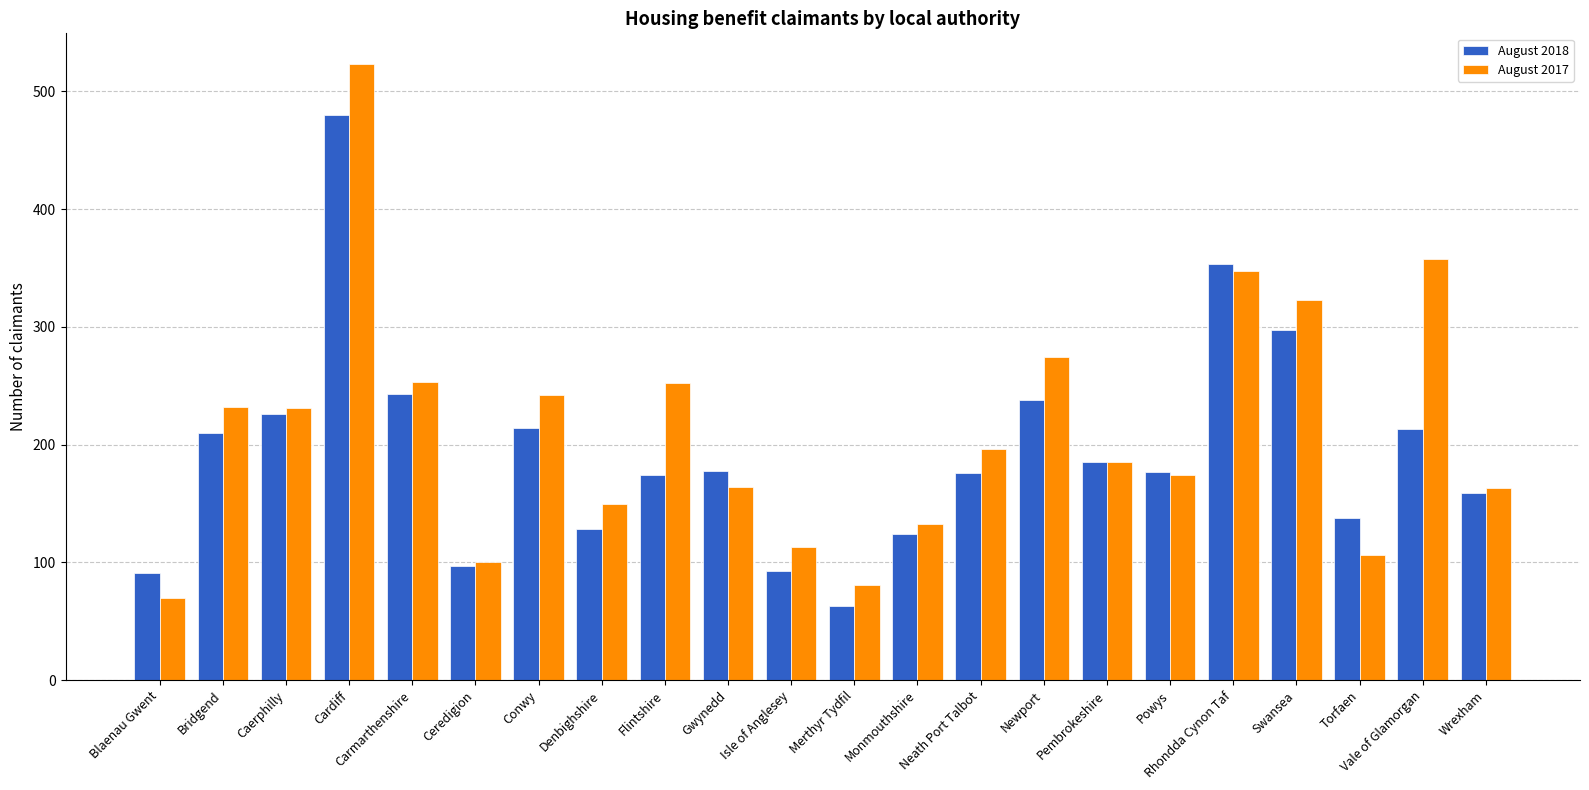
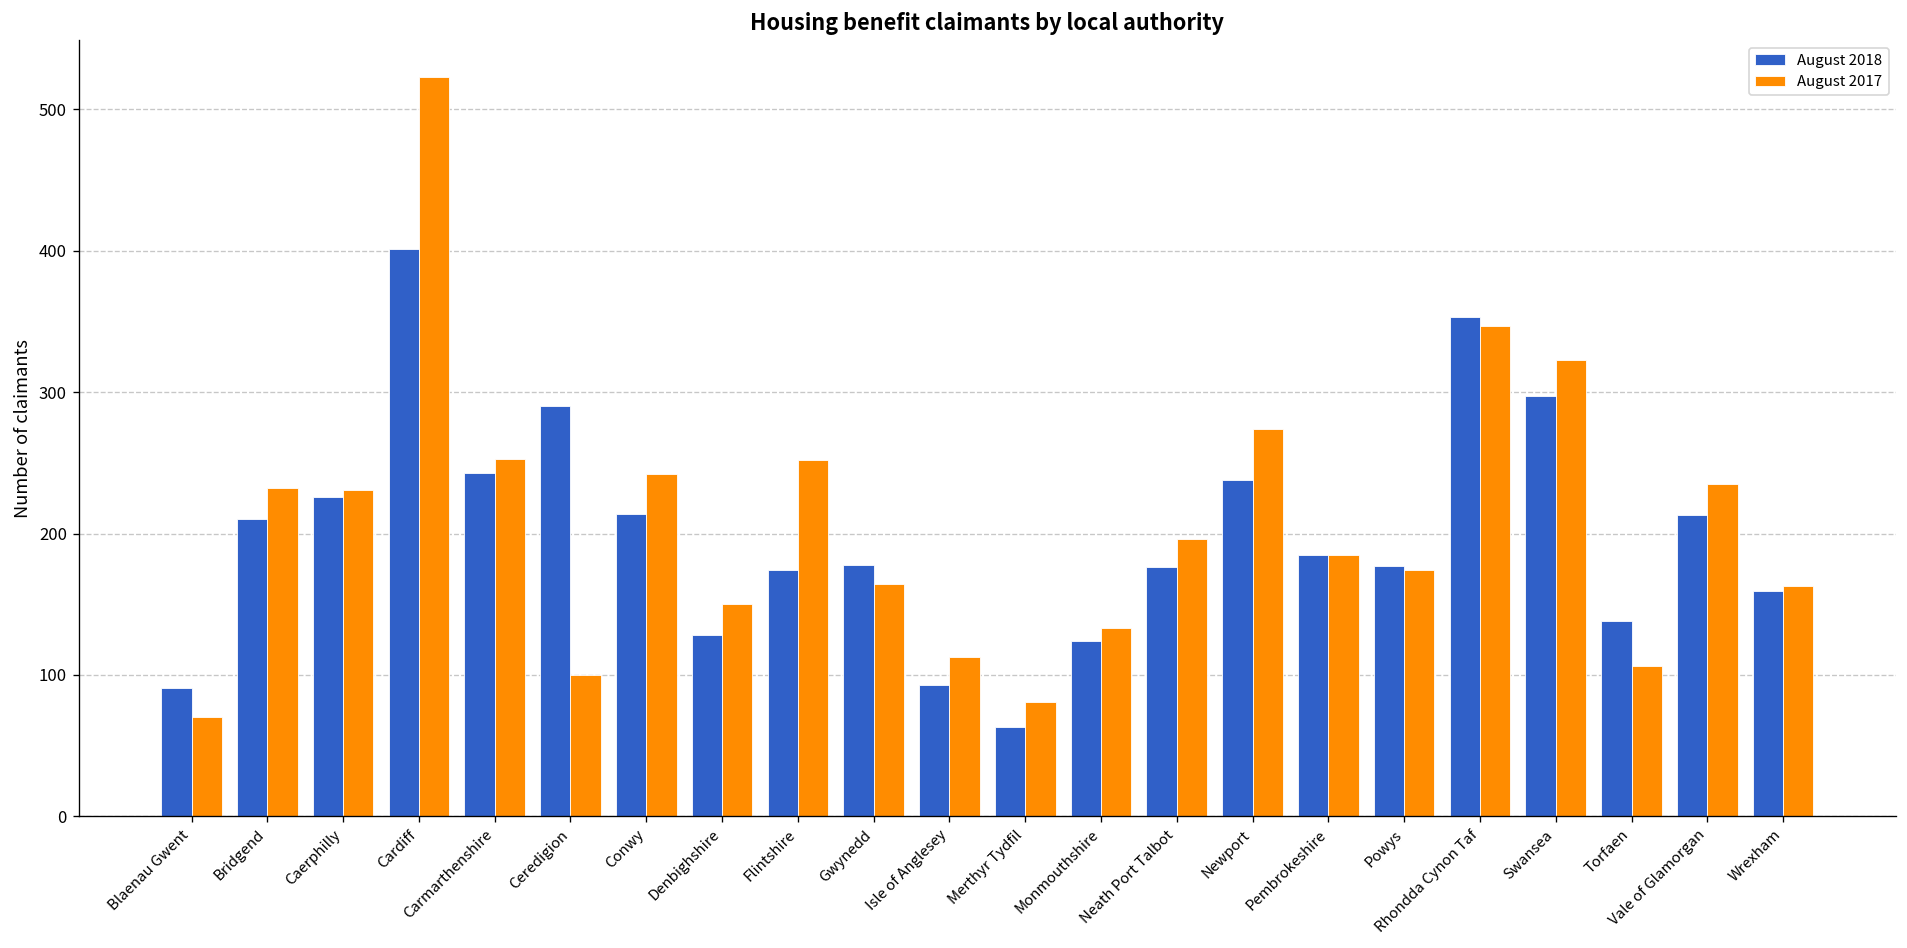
  {
    "August 2018": {
      "Blaenau Gwent": 91,
      "Bridgend": 210,
      "Caerphilly": 226,
-     "Cardiff": 480,
+     "Cardiff": 401,
      "Carmarthenshire": 243,
-     "Ceredigion": 97,
+     "Ceredigion": 290,
      "Conwy": 214,
      "Denbighshire": 128,
      "Flintshire": 174,
      "Gwynedd": 178,
      "Isle of Anglesey": 93,
      "Merthyr Tydfil": 63,
      "Monmouthshire": 124,
      "Neath Port Talbot": 176,
      "Newport": 238,
      "Pembrokeshire": 185,
      "Powys": 177,
      "Rhondda Cynon Taf": 353,
      "Swansea": 297,
      "Torfaen": 138,
      "Vale of Glamorgan": 213,
      "Wrexham": 159
    },
    "August 2017": {
      "Blaenau Gwent": 70,
      "Bridgend": 232,
      "Caerphilly": 231,
      "Cardiff": 523,
      "Carmarthenshire": 253,
      "Ceredigion": 100,
      "Conwy": 242,
      "Denbighshire": 150,
      "Flintshire": 252,
      "Gwynedd": 164,
      "Isle of Anglesey": 113,
      "Merthyr Tydfil": 81,
      "Monmouthshire": 133,
      "Neath Port Talbot": 196,
      "Newport": 274,
      "Pembrokeshire": 185,
      "Powys": 174,
      "Rhondda Cynon Taf": 347,
      "Swansea": 323,
      "Torfaen": 106,
-     "Vale of Glamorgan": 358,
+     "Vale of Glamorgan": 235,
      "Wrexham": 163
    }
  }
